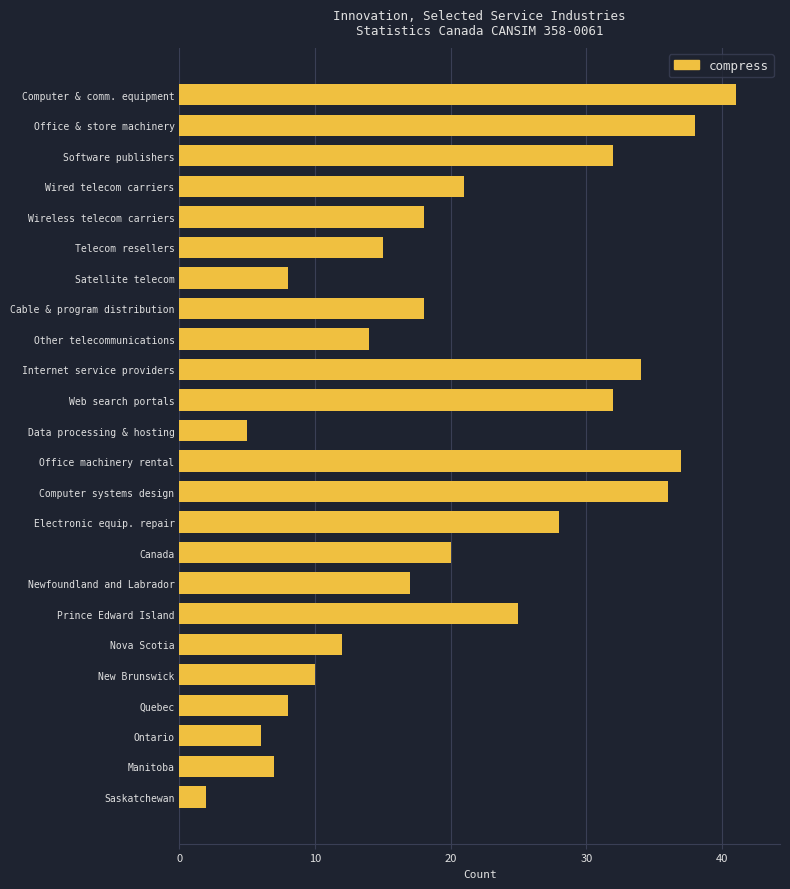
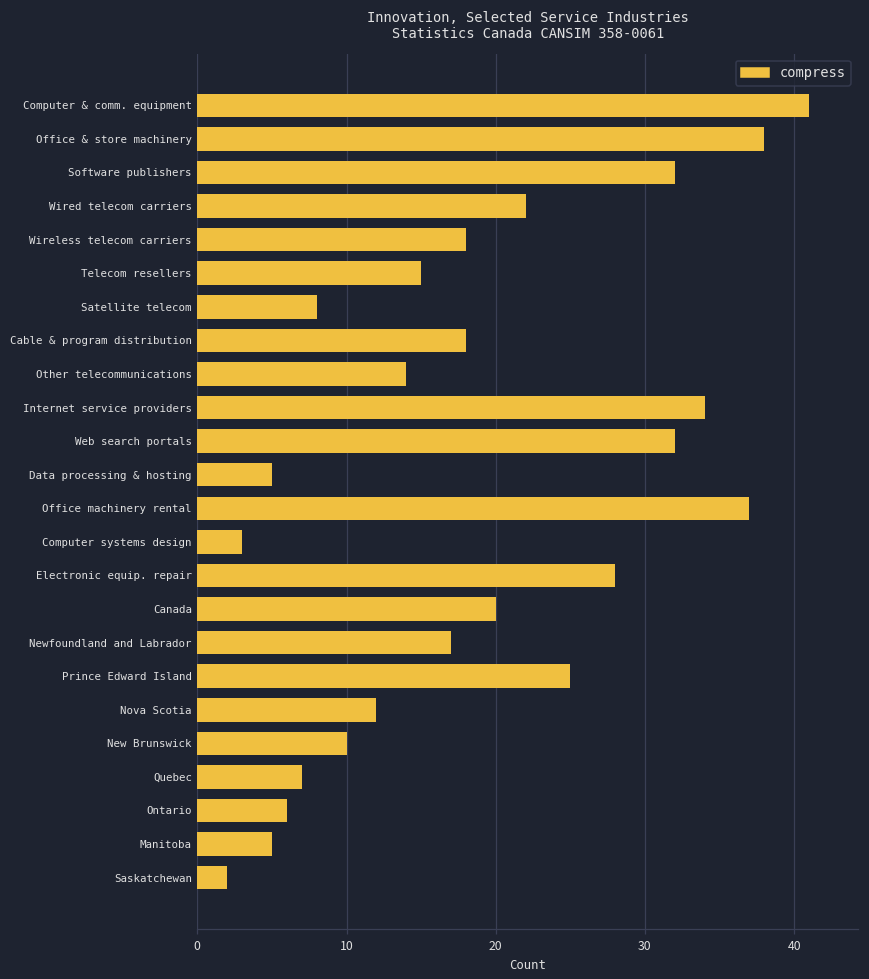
  {
    "Computer & comm. equipment": 41,
    "Office & store machinery": 38,
    "Software publishers": 32,
-   "Wired telecom carriers": 21,
+   "Wired telecom carriers": 22,
    "Wireless telecom carriers": 18,
    "Telecom resellers": 15,
    "Satellite telecom": 8,
    "Cable & program distribution": 18,
    "Other telecommunications": 14,
    "Internet service providers": 34,
    "Web search portals": 32,
    "Data processing & hosting": 5,
    "Office machinery rental": 37,
-   "Computer systems design": 36,
+   "Computer systems design": 3,
    "Electronic equip. repair": 28,
    "Canada": 20,
    "Newfoundland and Labrador": 17,
    "Prince Edward Island": 25,
    "Nova Scotia": 12,
    "New Brunswick": 10,
-   "Quebec": 8,
+   "Quebec": 7,
    "Ontario": 6,
-   "Manitoba": 7,
+   "Manitoba": 5,
    "Saskatchewan": 2
  }
